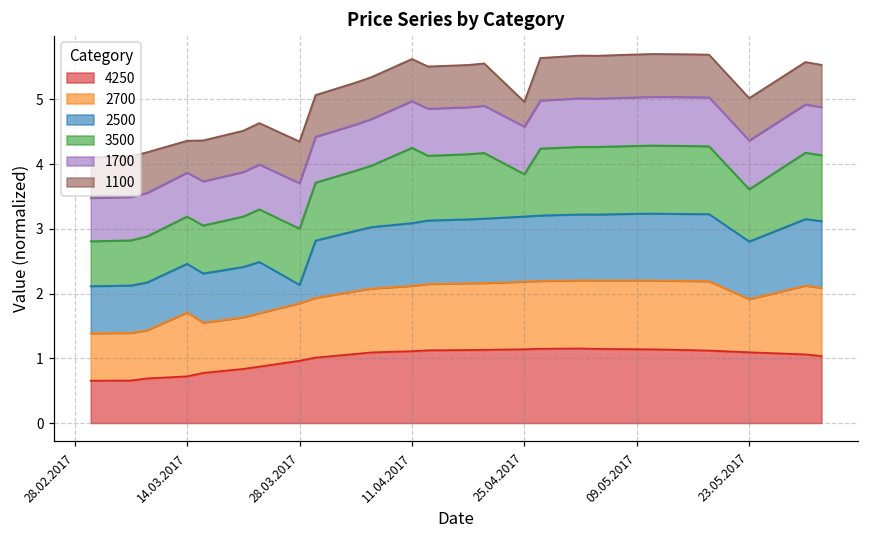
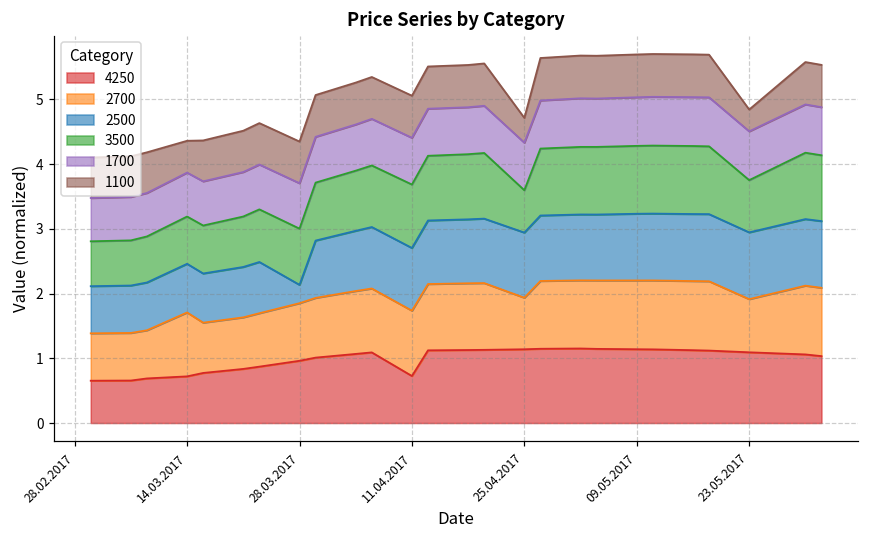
  {
    "4250": {
      "14.03.2017": 0.7,
      "28.03.2017": 1.0,
-     "11.04.2017": 1.1,
+     "11.04.2017": 0.7,
      "25.04.2017": 1.1,
      "09.05.2017": 1.1,
      "23.05.2017": 1.1
    },
    "2700": {
      "14.03.2017": 1.0,
      "28.03.2017": 0.9,
      "11.04.2017": 1.0,
-     "25.04.2017": 1.0,
+     "25.04.2017": 0.8,
      "09.05.2017": 1.1,
      "23.05.2017": 0.8
    },
    "2500": {
      "14.03.2017": 0.8,
      "28.03.2017": 0.3,
      "11.04.2017": 1.0,
      "25.04.2017": 1.0,
      "09.05.2017": 1.0,
-     "23.05.2017": 0.9
+     "23.05.2017": 1.0
    },
    "3500": {
      "14.03.2017": 0.7,
      "28.03.2017": 0.9,
-     "11.04.2017": 1.2,
+     "11.04.2017": 1.0,
      "25.04.2017": 0.7,
      "09.05.2017": 1.0,
      "23.05.2017": 0.8
    },
    "1700": {
      "14.03.2017": 0.7,
      "28.03.2017": 0.7,
      "11.04.2017": 0.7,
      "25.04.2017": 0.7,
      "09.05.2017": 0.8,
      "23.05.2017": 0.8
    },
    "1100": {
      "14.03.2017": 0.5,
      "28.03.2017": 0.6,
      "11.04.2017": 0.7,
      "25.04.2017": 0.4,
      "09.05.2017": 0.7,
-     "23.05.2017": 0.7
+     "23.05.2017": 0.3
    }
  }
